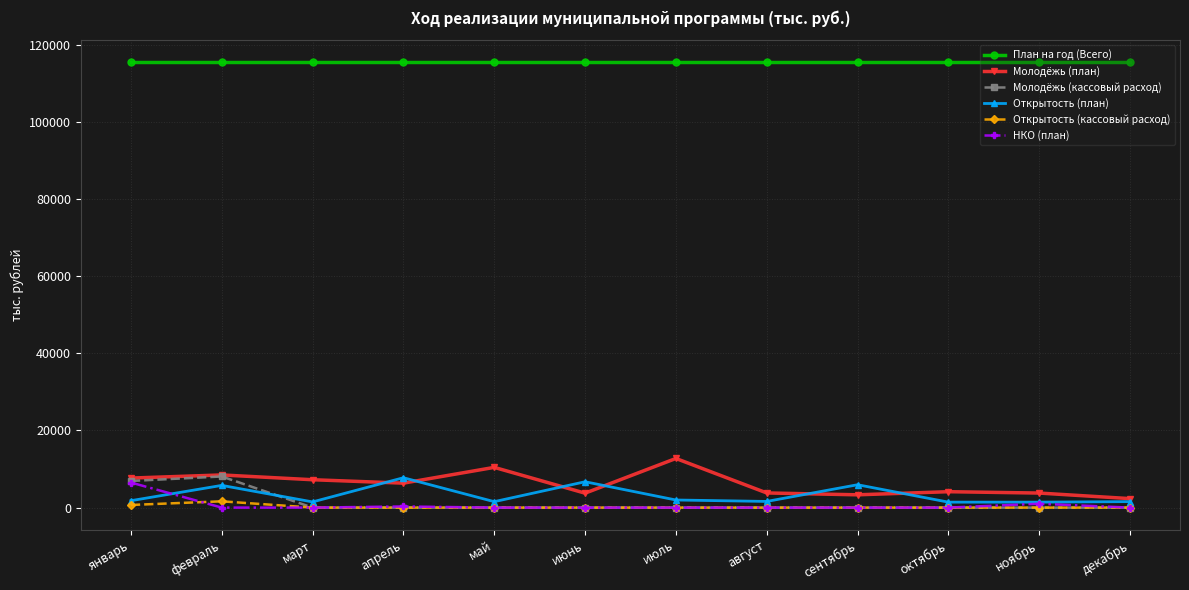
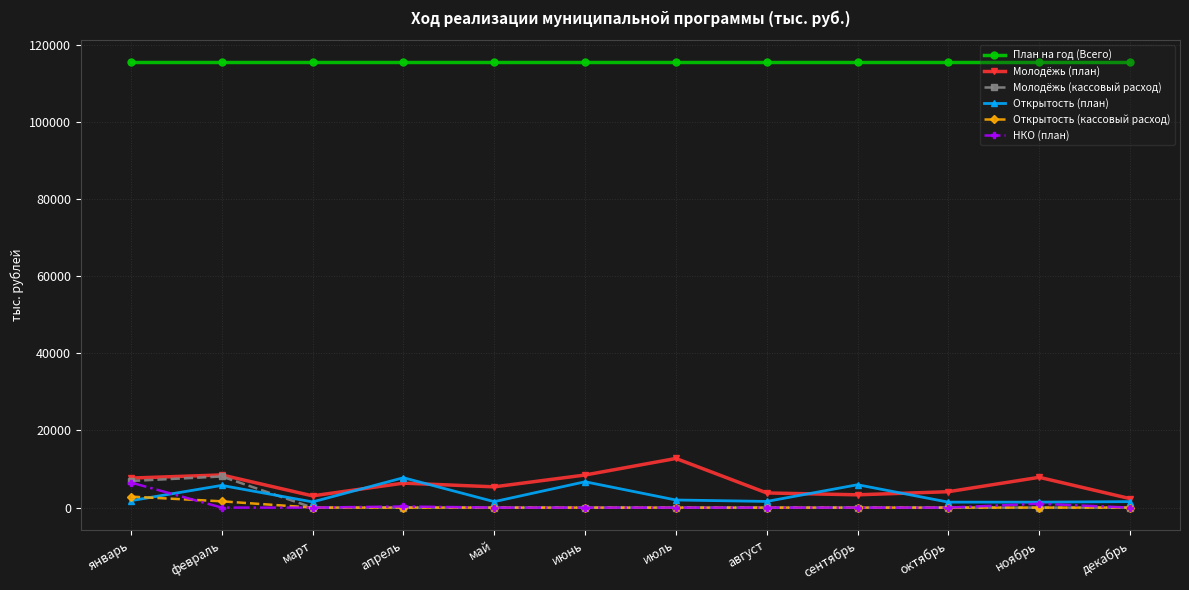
  {
    "План на год (Всего)": {
      "январь": 115000,
      "февраль": 115000,
      "март": 115000,
      "апрель": 115000,
      "май": 115000,
      "июнь": 115000,
      "июль": 115000,
      "август": 115000,
      "сентябрь": 115000,
      "октябрь": 115000
    },
    "Молодёжь (план)": {
      "январь": 8000,
-     "март": 7000,
+     "март": 3000,
      "апрель": 6000,
-     "май": 10000,
-     "июнь": 4000,
+     "май": 5000,
+     "июнь": 8000,
      "июль": 13000,
      "август": 4000,
      "сентябрь": 3000,
      "октябрь": 4000,
-     "ноябрь": 4000,
+     "ноябрь": 8000,
      "декабрь": 2000
    },
    "Открытость (план)": {
      "январь": 2000,
      "февраль": 6000,
      "март": 1000,
      "апрель": 8000,
      "май": 2000,
      "июнь": 7000,
      "июль": 2000,
      "август": 2000,
      "сентябрь": 6000,
      "октябрь": 1000,
      "декабрь": 2000
    },
    "Открытость (кассовый расход)": {
-     "январь": 1000,
+     "январь": 3000,
      "февраль": 2000
    },
    "НКО (план)": {
      "февраль": 0
    }
  }
